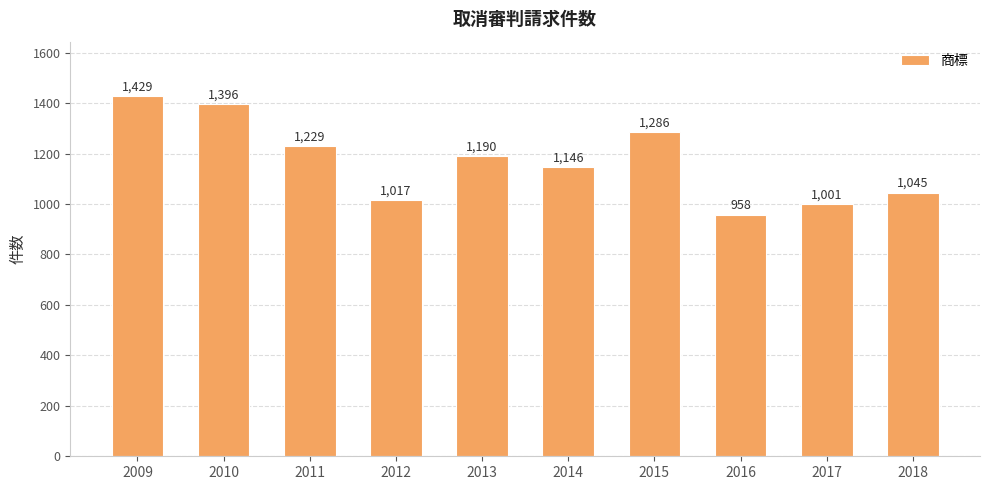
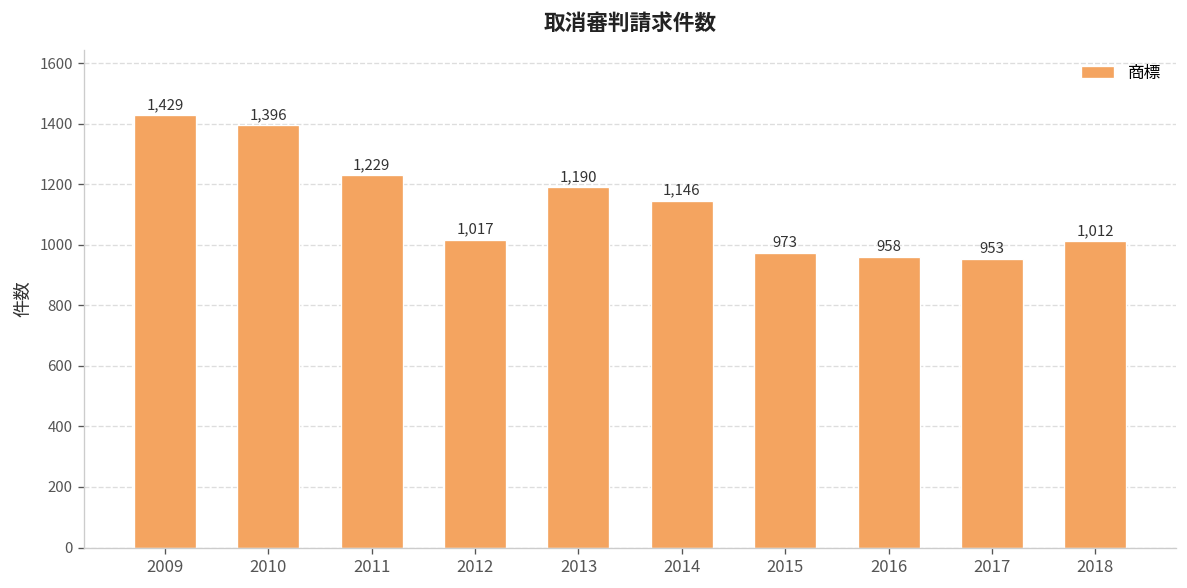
  {
    "2009": "1,429",
    "2010": "1,396",
    "2011": "1,229",
    "2012": "1,017",
    "2013": "1,190",
    "2014": "1,146",
-   "2015": "1,286",
+   "2015": "973",
    "2016": "958",
-   "2017": "1,001",
-   "2018": "1,045"
+   "2017": "953",
+   "2018": "1,012"
  }
